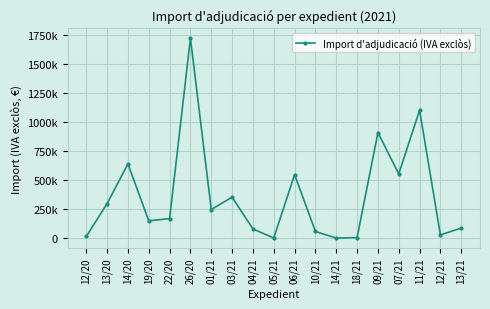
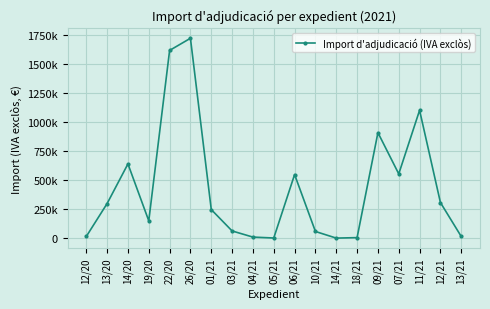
  {
    "12/20": 20000,
    "13/20": 300000,
    "14/20": 640000,
    "19/20": 150000,
-   "22/20": 170000,
+   "22/20": 1610000,
    "26/20": 1720000,
    "01/21": 250000,
-   "03/21": 350000,
-   "04/21": 80000,
+   "03/21": 60000,
+   "04/21": 10000,
    "05/21": 0,
    "06/21": 550000,
    "10/21": 60000,
    "14/21": 0,
    "18/21": 10000,
    "09/21": 910000,
    "07/21": 550000,
    "11/21": 1100000,
-   "12/21": 30000,
-   "13/21": 90000
+   "12/21": 310000,
+   "13/21": 20000
  }
